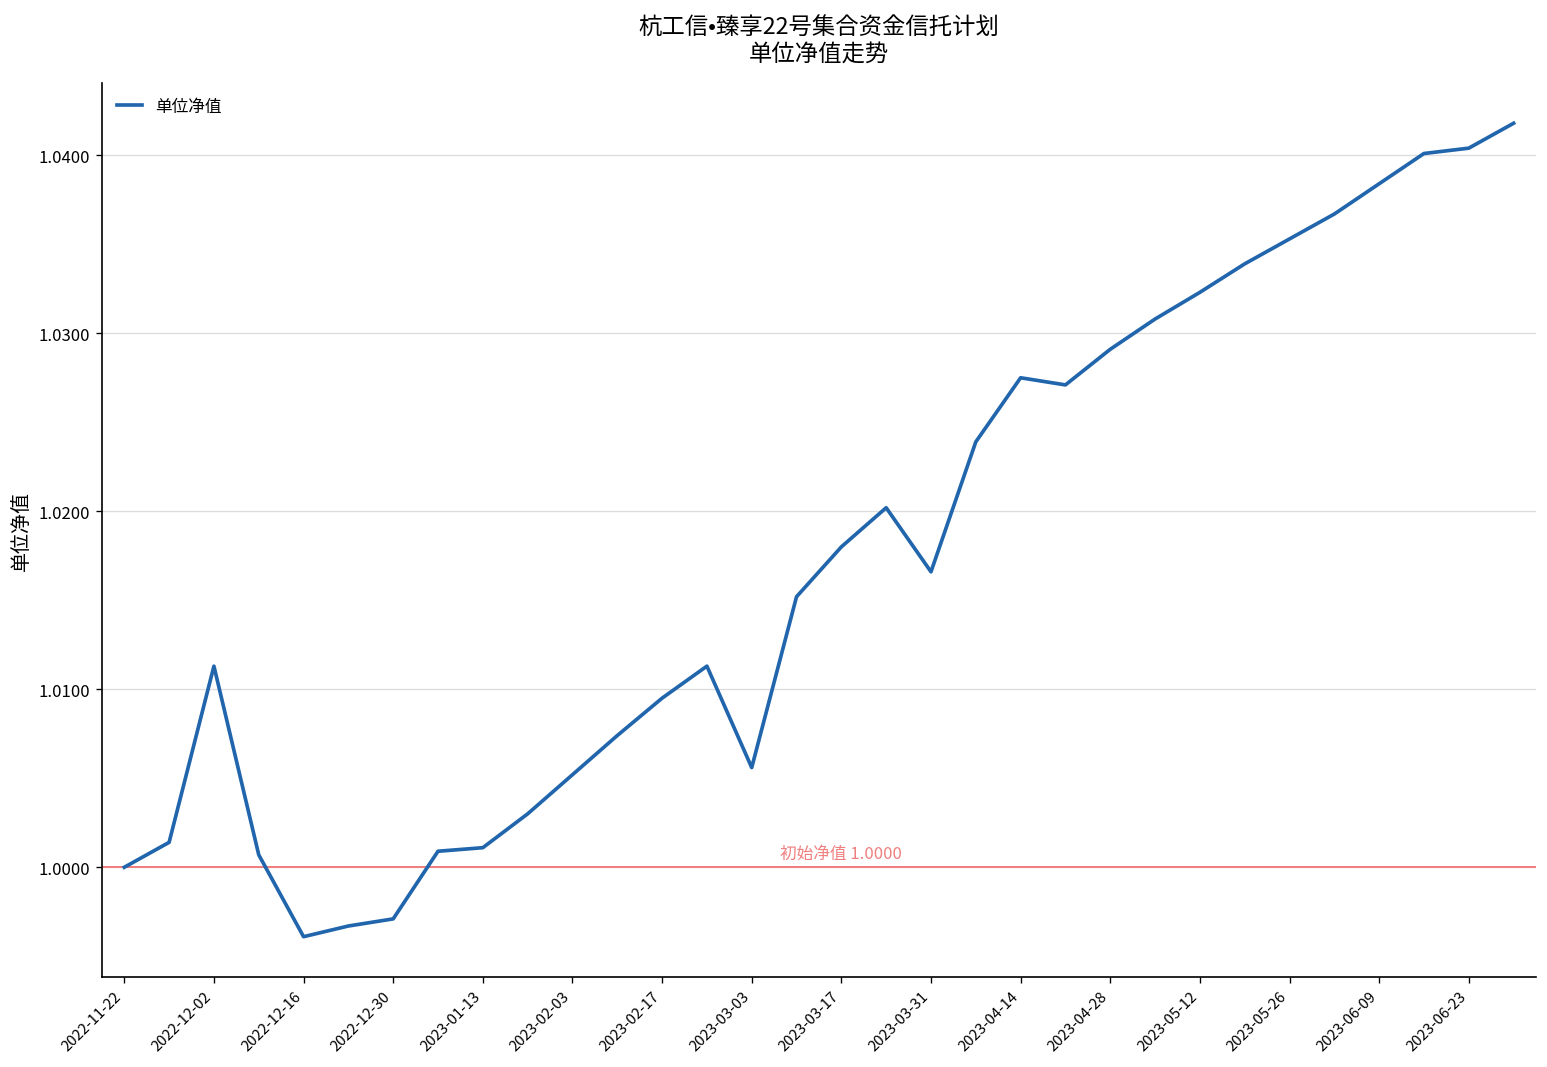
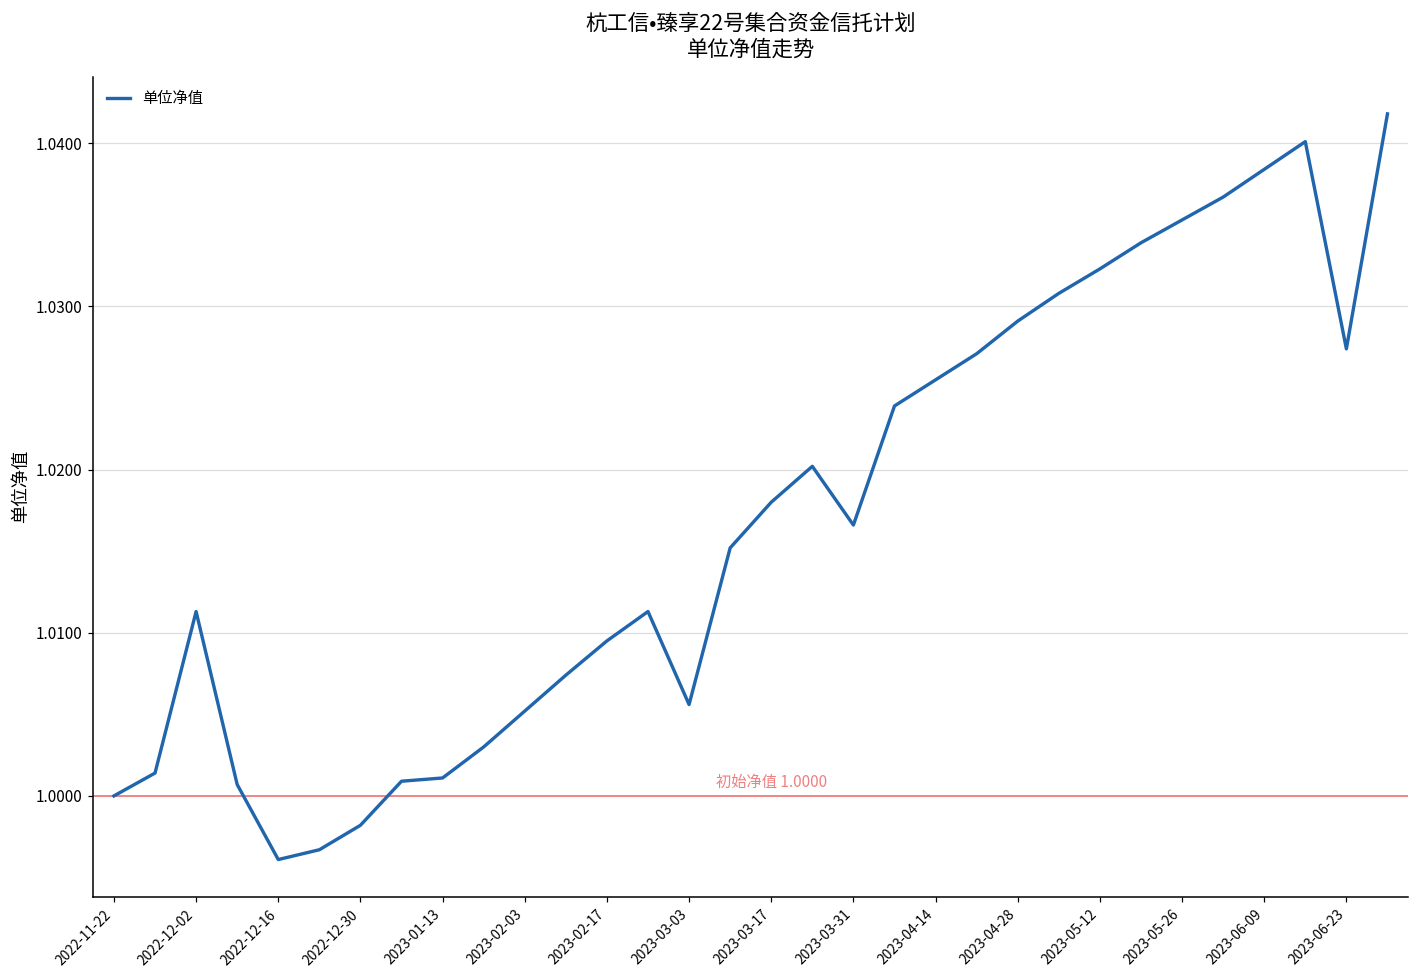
  {
    "2022-11-22": 1.0000,
    "2022-12-02": 1.0113,
    "2022-12-16": 0.9961,
-   "2022-12-30": 0.9971,
+   "2022-12-30": 0.9982,
    "2023-01-13": 1.0011,
    "2023-02-03": 1.0052,
    "2023-02-17": 1.0095,
    "2023-03-03": 1.0056,
    "2023-03-17": 1.0180,
    "2023-03-31": 1.0166,
-   "2023-04-14": 1.0275,
+   "2023-04-14": 1.0255,
    "2023-04-28": 1.0291,
    "2023-05-12": 1.0323,
    "2023-05-26": 1.0353,
    "2023-06-09": 1.0384,
-   "2023-06-23": 1.0404
+   "2023-06-23": 1.0274
  }
